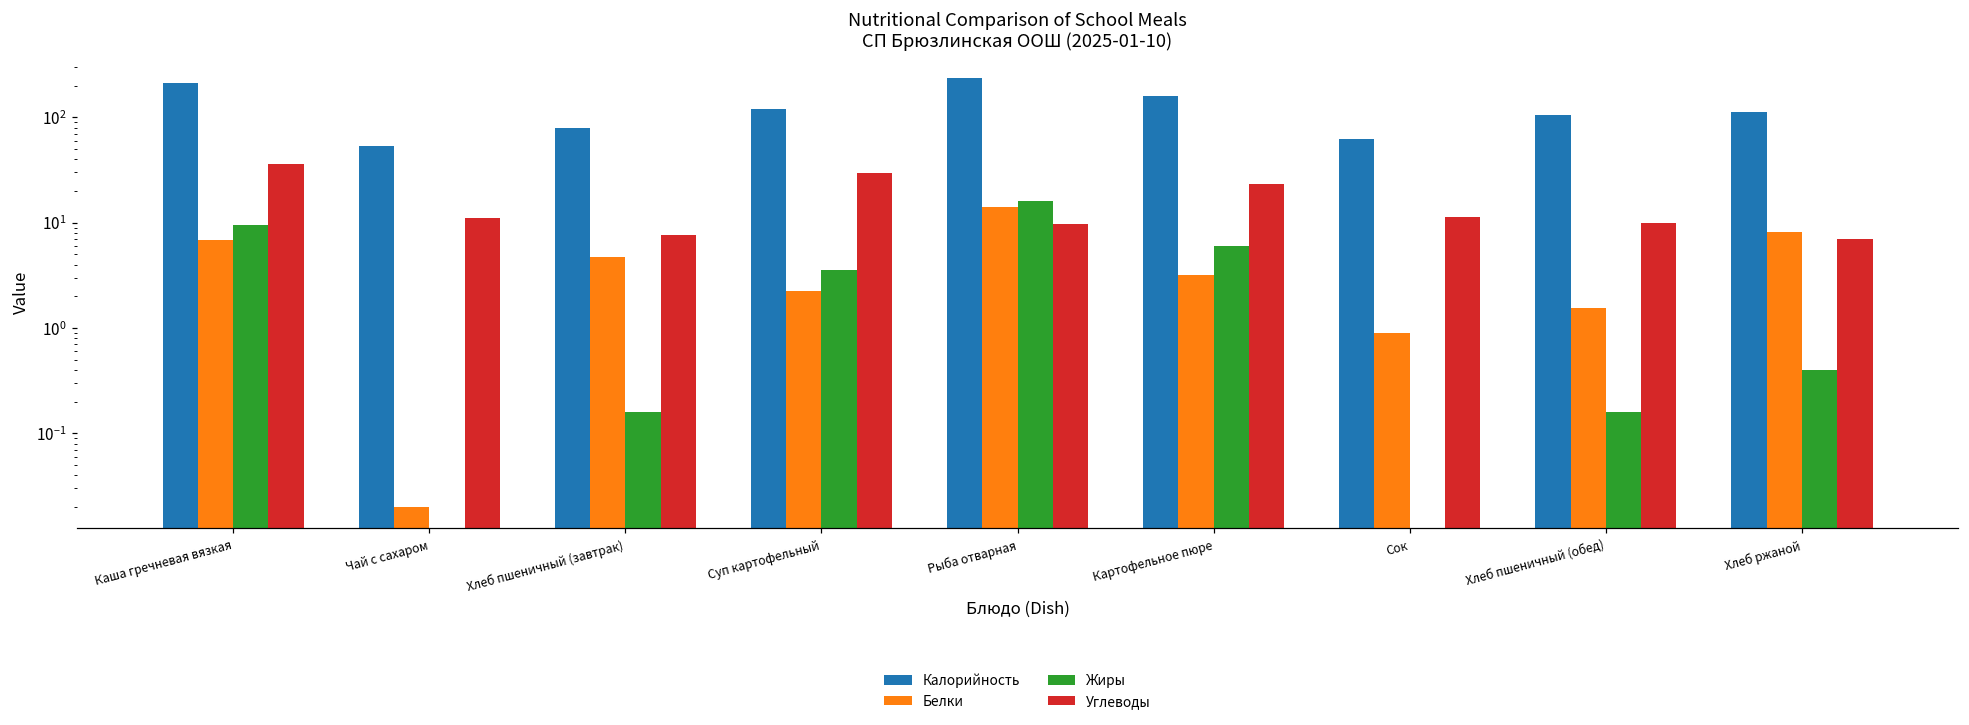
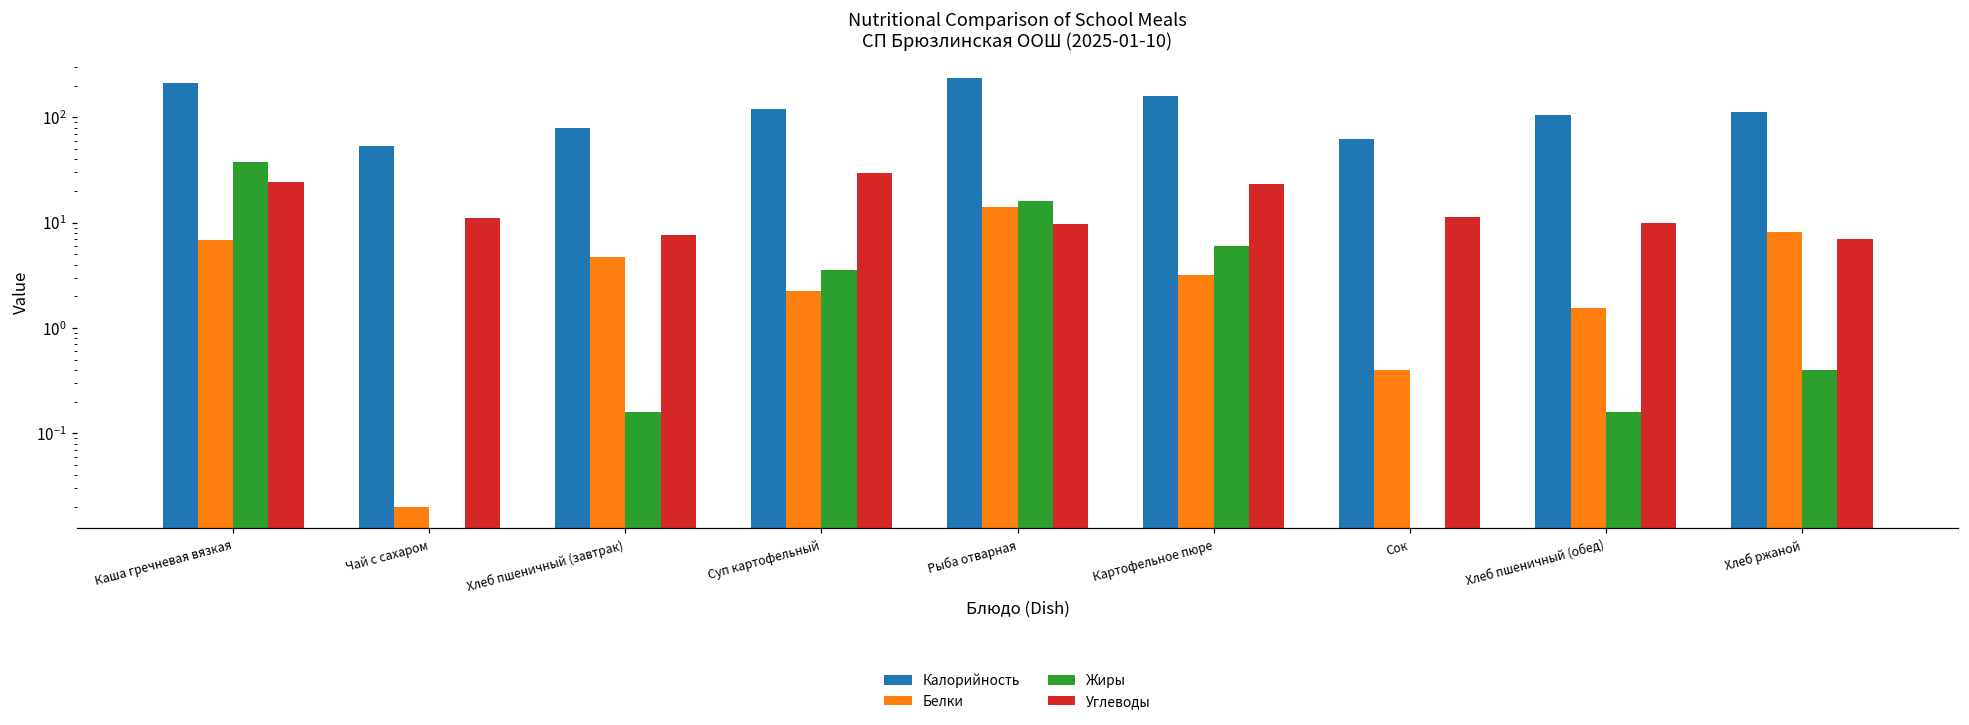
  {
    "Калорийность": {
      "Каша гречневая вязкая": 210,
      "Чай с сахаром": 50,
      "Хлеб пшеничный (завтрак)": 80,
      "Суп картофельный": 120,
      "Рыба отварная": 240,
      "Картофельное пюре": 160,
      "Сок": 60,
      "Хлеб пшеничный (обед)": 110,
      "Хлеб ржаной": 110
    },
    "Белки": {
      "Каша гречневая вязкая": 7,
      "Чай с сахаром": 0.020,
      "Хлеб пшеничный (завтрак)": 5,
      "Суп картофельный": 2.3,
      "Рыба отварная": 14,
      "Картофельное пюре": 3.2,
-     "Сок": 0.9,
+     "Сок": 0.4,
      "Хлеб пшеничный (обед)": 1.5,
      "Хлеб ржаной": 8
    },
    "Жиры": {
-     "Каша гречневая вязкая": 10,
+     "Каша гречневая вязкая": 38,
      "Хлеб пшеничный (завтрак)": 0.16,
      "Суп картофельный": 3.6,
      "Рыба отварная": 16,
      "Картофельное пюре": 6,
      "Хлеб пшеничный (обед)": 0.16,
      "Хлеб ржаной": 0.40
    },
    "Углеводы": {
-     "Каша гречневая вязкая": 36,
+     "Каша гречневая вязкая": 24,
      "Чай с сахаром": 11,
      "Хлеб пшеничный (завтрак)": 8,
      "Суп картофельный": 30,
      "Рыба отварная": 10,
      "Картофельное пюре": 23,
      "Сок": 11,
      "Хлеб пшеничный (обед)": 10,
      "Хлеб ржаной": 7
    }
  }
